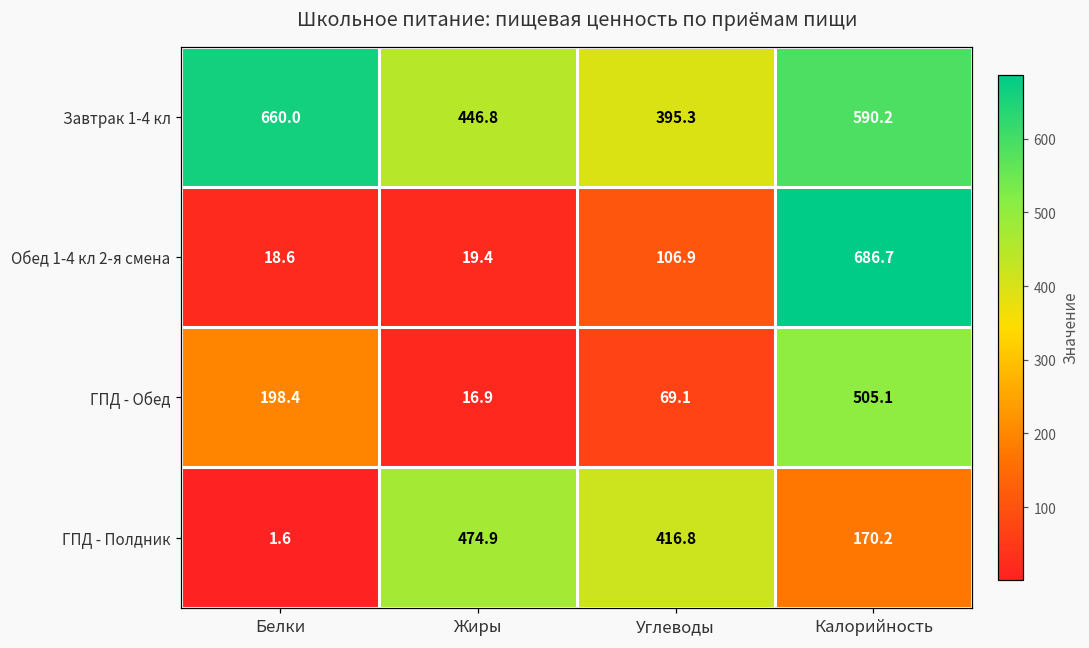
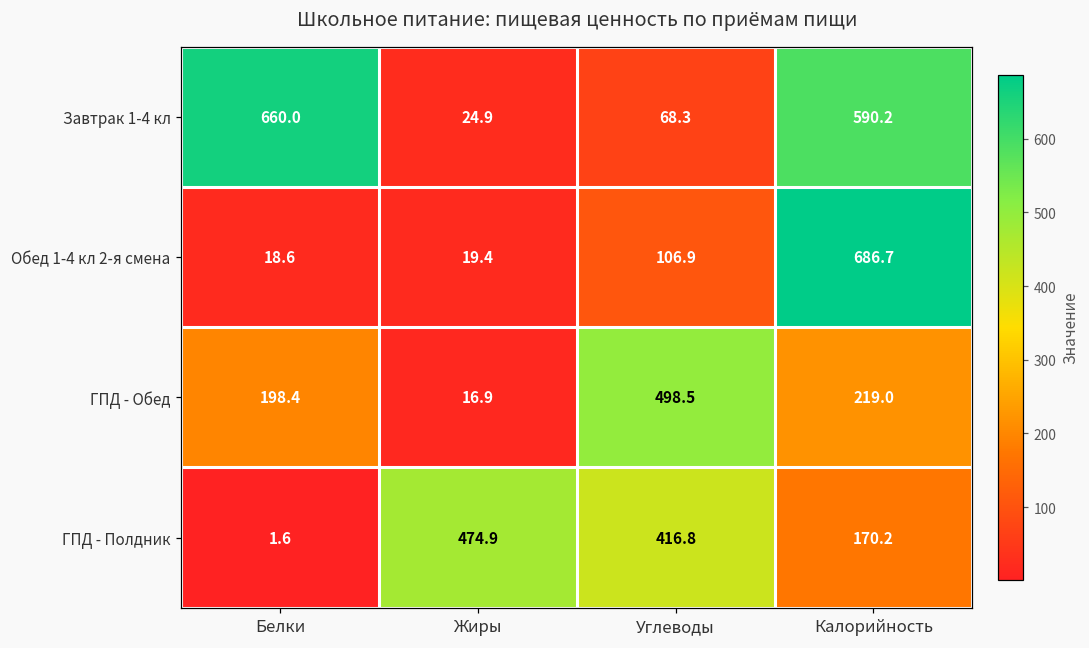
  {
    "Завтрак 1-4 кл": {
      "Белки": 660.0,
-     "Жиры": 446.8,
-     "Углеводы": 395.3,
+     "Жиры": 24.9,
+     "Углеводы": 68.3,
      "Калорийность": 590.2
    },
    "Обед 1-4 кл 2-я смена": {
      "Белки": 18.6,
      "Жиры": 19.4,
      "Углеводы": 106.9,
      "Калорийность": 686.7
    },
    "ГПД - Обед": {
      "Белки": 198.4,
      "Жиры": 16.9,
-     "Углеводы": 69.1,
-     "Калорийность": 505.1
+     "Углеводы": 498.5,
+     "Калорийность": 219.0
    },
    "ГПД - Полдник": {
      "Белки": 1.6,
      "Жиры": 474.9,
      "Углеводы": 416.8,
      "Калорийность": 170.2
    }
  }
